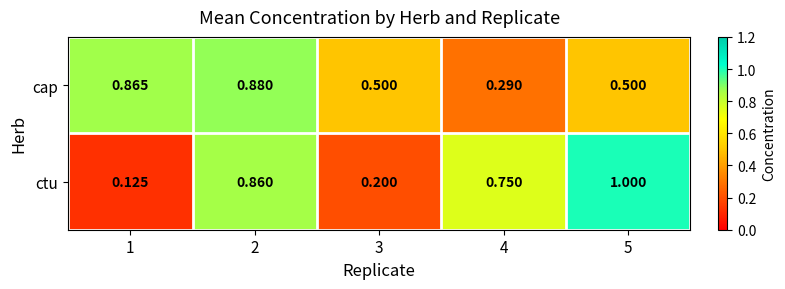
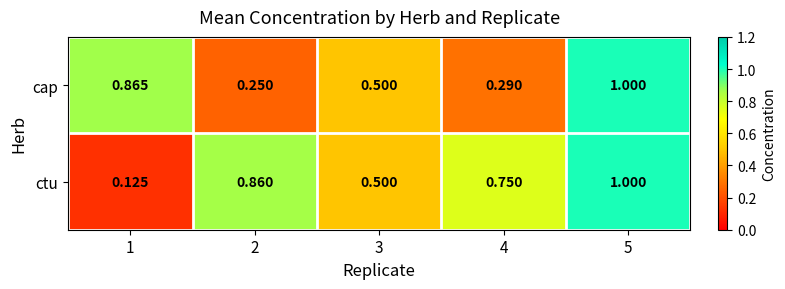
  {
    "cap": {
      "1": 0.865,
-     "2": 0.880,
+     "2": 0.250,
      "3": 0.500,
      "4": 0.290,
-     "5": 0.500
+     "5": 1.000
    },
    "ctu": {
      "1": 0.125,
      "2": 0.860,
-     "3": 0.200,
+     "3": 0.500,
      "4": 0.750,
      "5": 1.000
    }
  }
